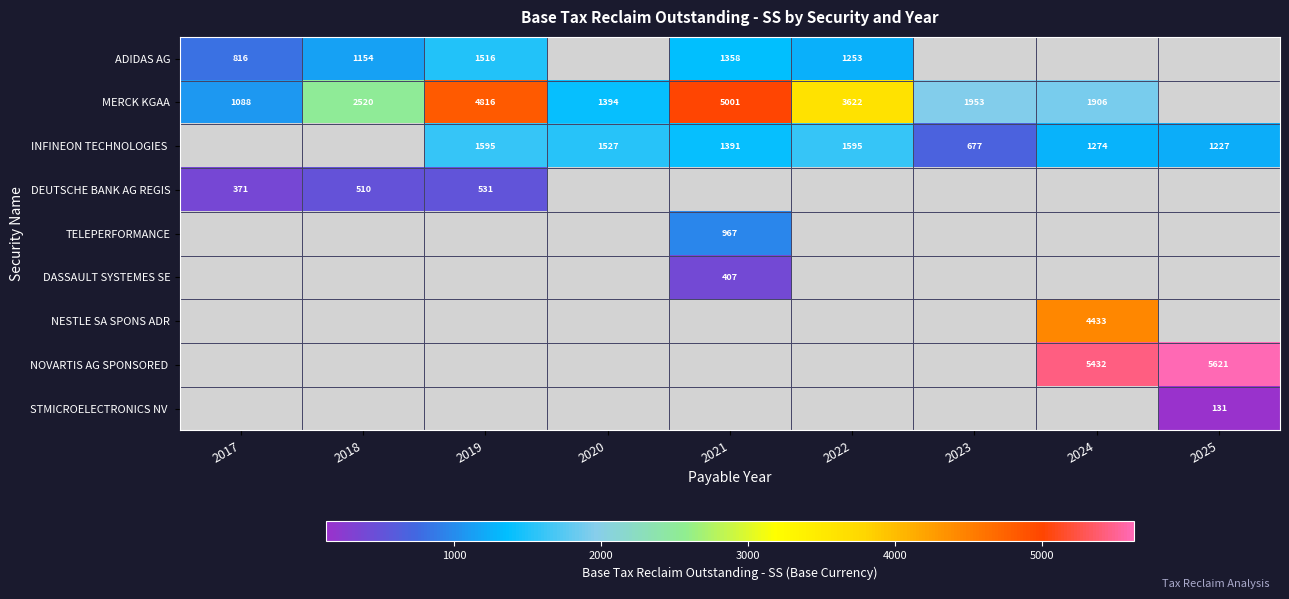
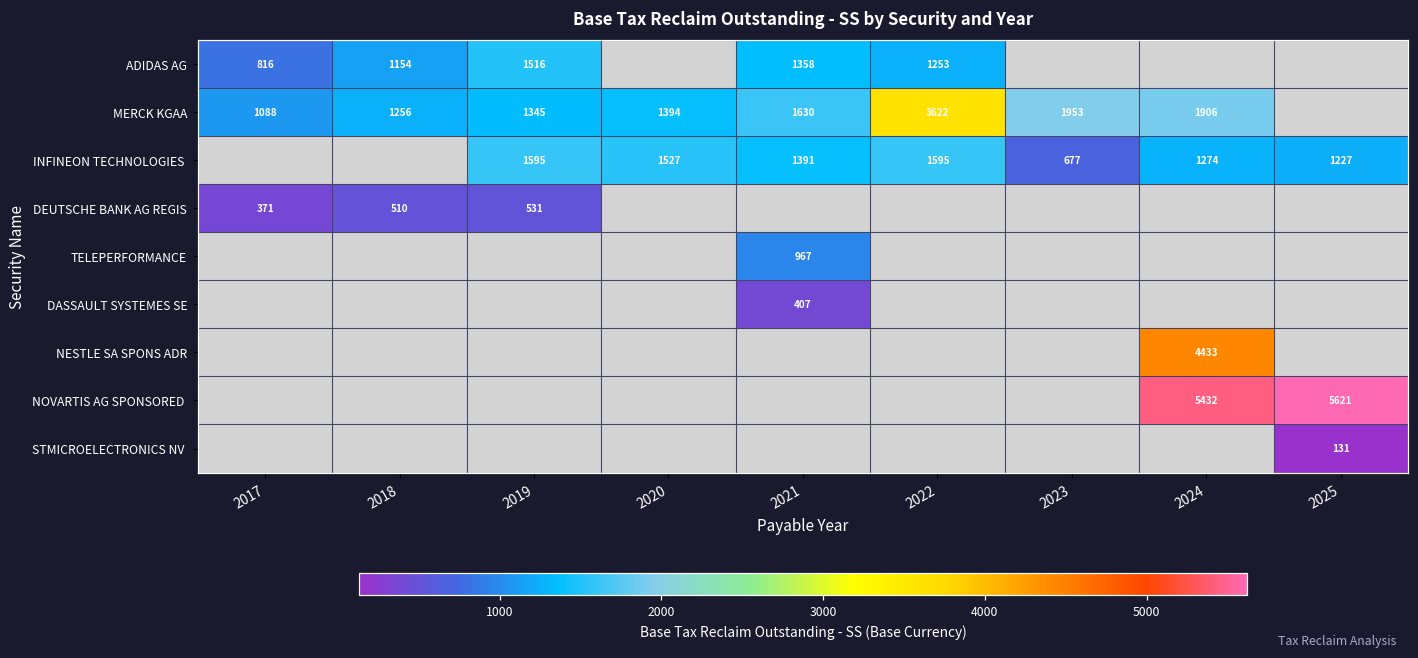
  {
    "ADIDAS AG": {
      "2017": 816,
      "2018": 1154,
      "2019": 1516,
      "2021": 1358,
      "2022": 1253
    },
    "MERCK KGAA": {
      "2017": 1088,
-     "2018": 2520,
-     "2019": 4816,
+     "2018": 1256,
+     "2019": 1345,
      "2020": 1394,
-     "2021": 5001,
+     "2021": 1630,
      "2022": 3622,
      "2023": 1953,
      "2024": 1906
    },
    "INFINEON TECHNOLOGIES": {
      "2019": 1595,
      "2020": 1527,
      "2021": 1391,
      "2022": 1595,
      "2023": 677,
      "2024": 1274,
      "2025": 1227
    },
    "DEUTSCHE BANK AG REGIS": {
      "2017": 371,
      "2018": 510,
      "2019": 531
    },
    "TELEPERFORMANCE": {
      "2021": 967
    },
    "DASSAULT SYSTEMES SE": {
      "2021": 407
    },
    "NESTLE SA SPONS ADR": {
      "2024": 4433
    },
    "NOVARTIS AG SPONSORED": {
      "2024": 5432,
      "2025": 5621
    },
    "STMICROELECTRONICS NV": {
      "2025": 131
    }
  }
